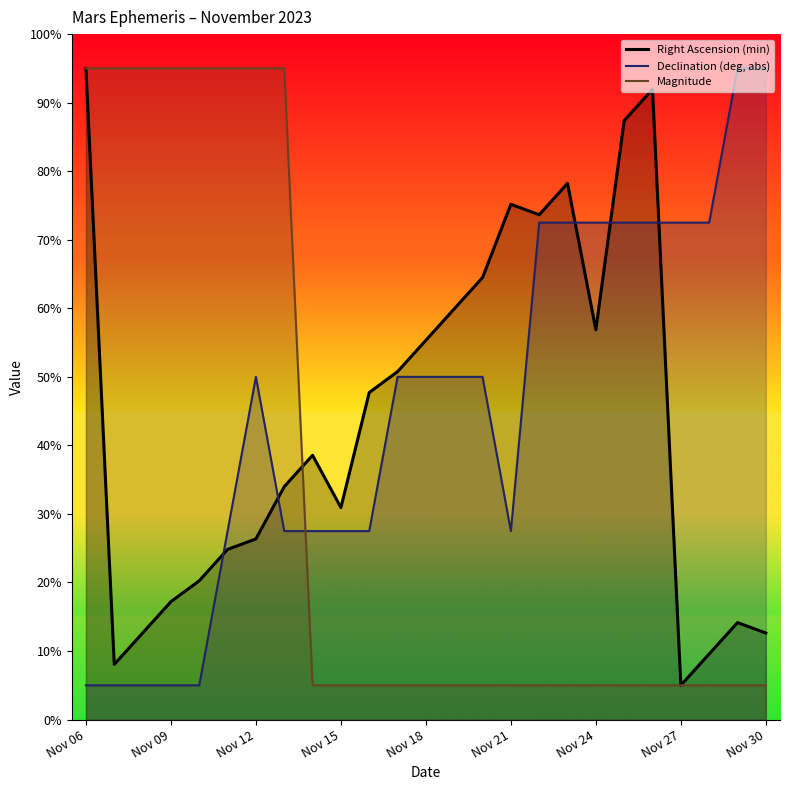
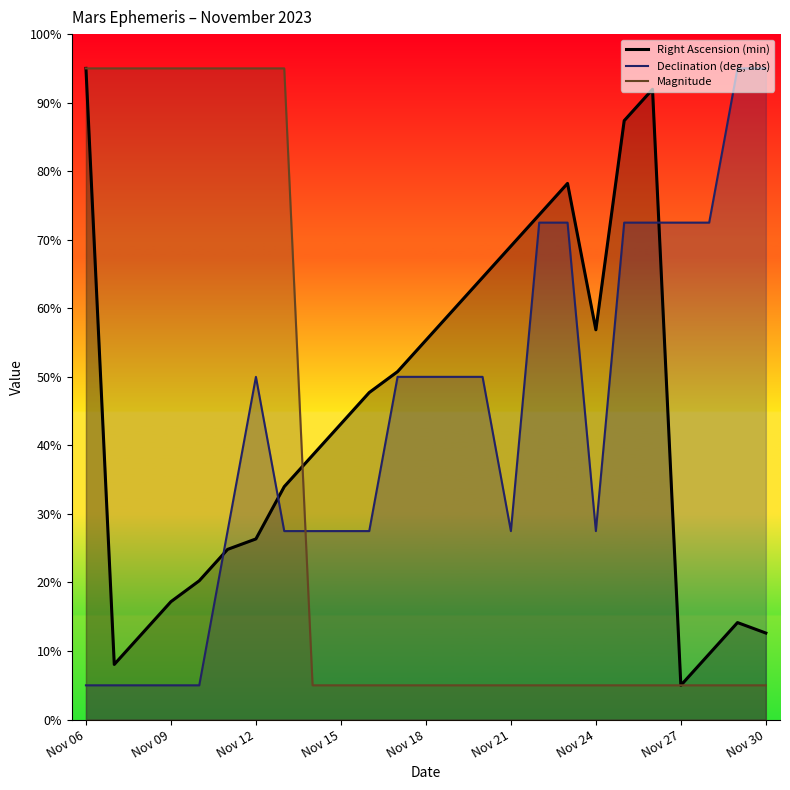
  {
    "Right Ascension (min)": {
      "Nov 09": "17%",
      "Nov 12": "26%",
-     "Nov 15": "31%",
+     "Nov 15": "43%",
      "Nov 18": "55%",
-     "Nov 21": "75%",
+     "Nov 21": "69%",
      "Nov 24": "57%",
      "Nov 30": "13%"
    },
    "Declination (deg, abs)": {
      "Nov 06": "5%",
      "Nov 09": "5%",
      "Nov 12": "50%",
      "Nov 15": "28%",
      "Nov 18": "50%",
      "Nov 21": "28%",
-     "Nov 24": "73%",
+     "Nov 24": "28%",
      "Nov 27": "73%"
    },
    "Magnitude": {
      "Nov 09": "95%",
      "Nov 12": "95%",
      "Nov 15": "5%",
      "Nov 18": "5%",
      "Nov 21": "5%",
      "Nov 24": "5%",
      "Nov 30": "5%"
    }
  }
